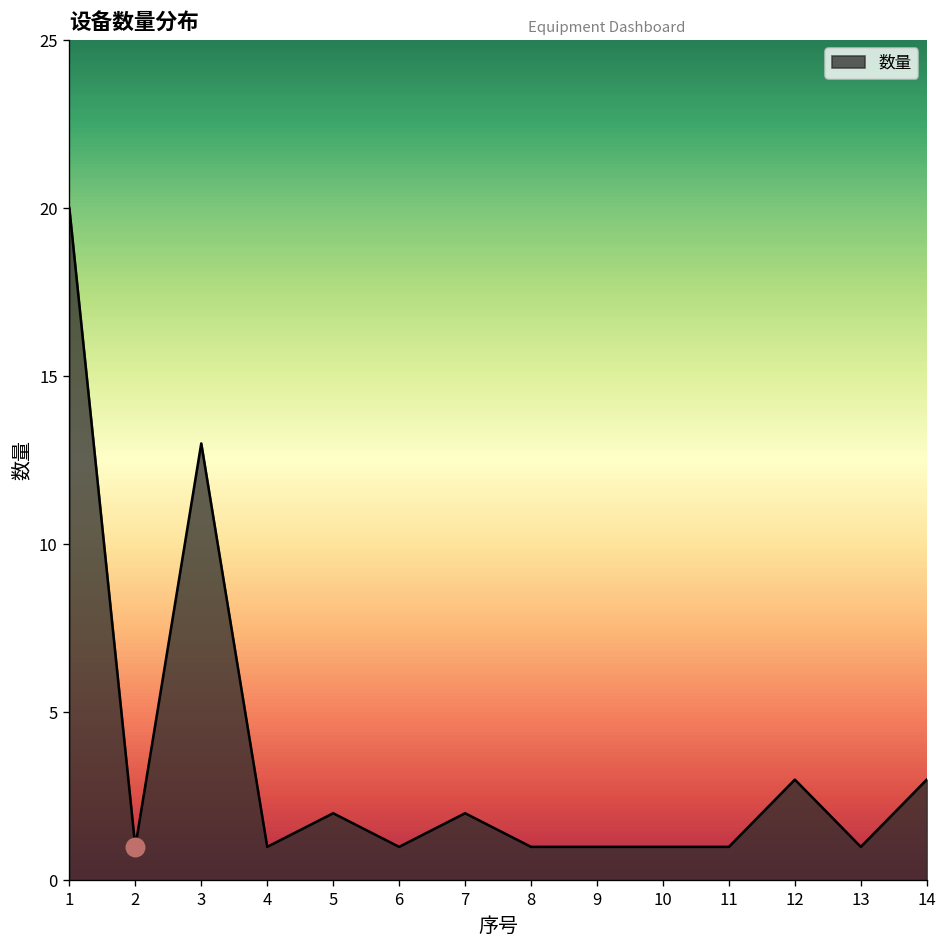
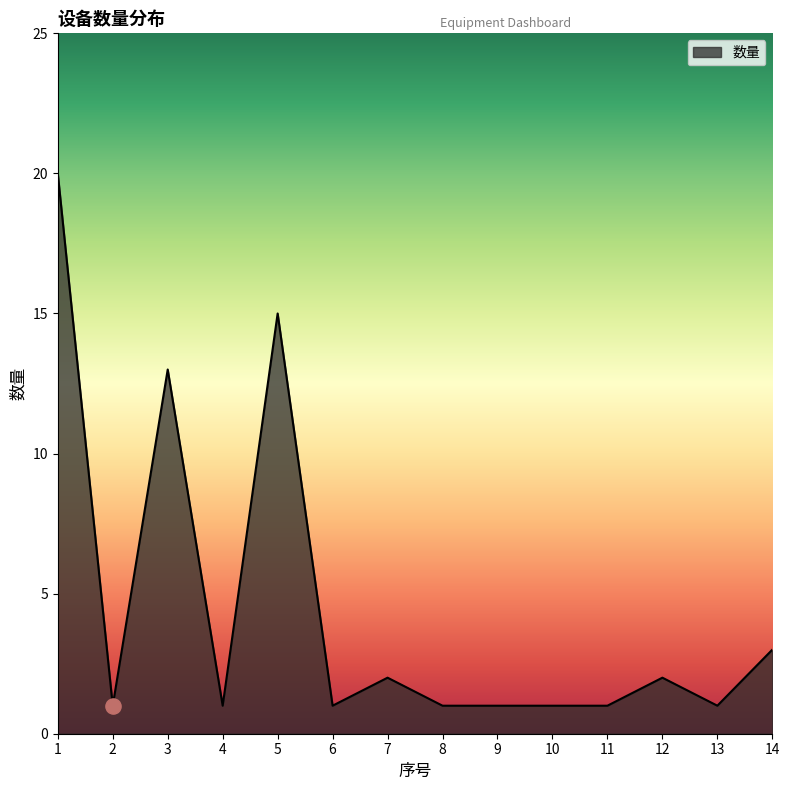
  {
    "数量": {
      "1": 20,
      "3": 13,
      "4": 1,
-     "5": 2,
+     "5": 15,
      "6": 1,
      "7": 2,
      "8": 1,
      "9": 1,
      "10": 1,
      "11": 1,
-     "12": 3,
+     "12": 2,
      "13": 1,
      "14": 3
    }
  }
